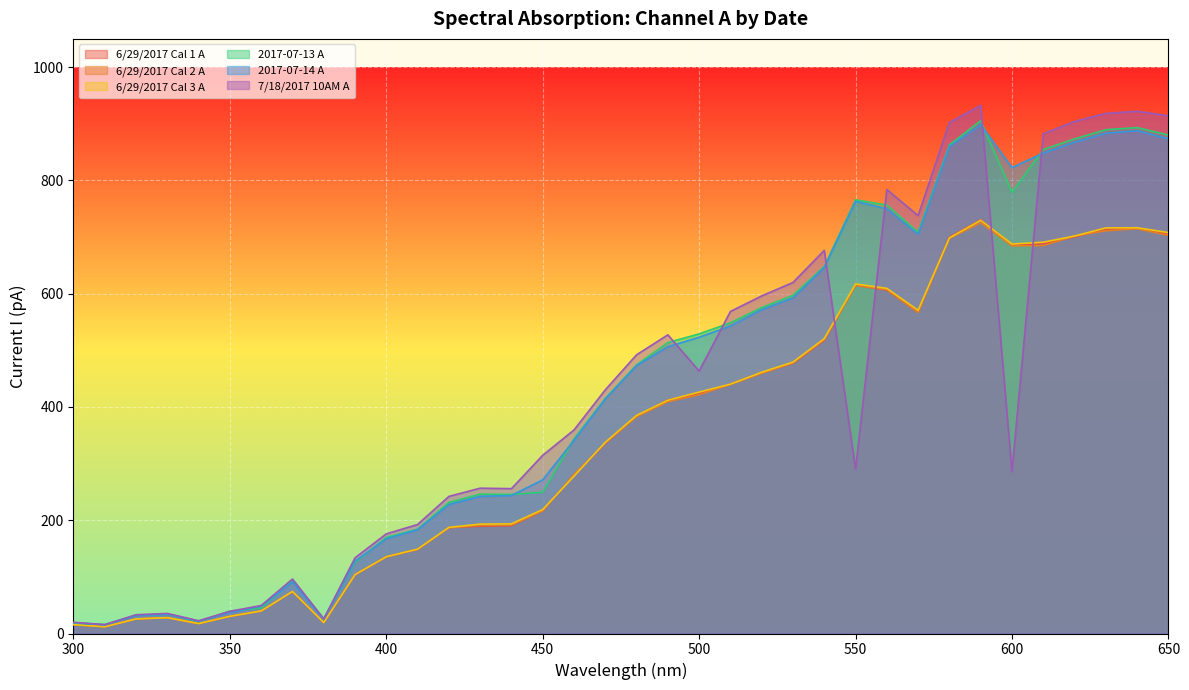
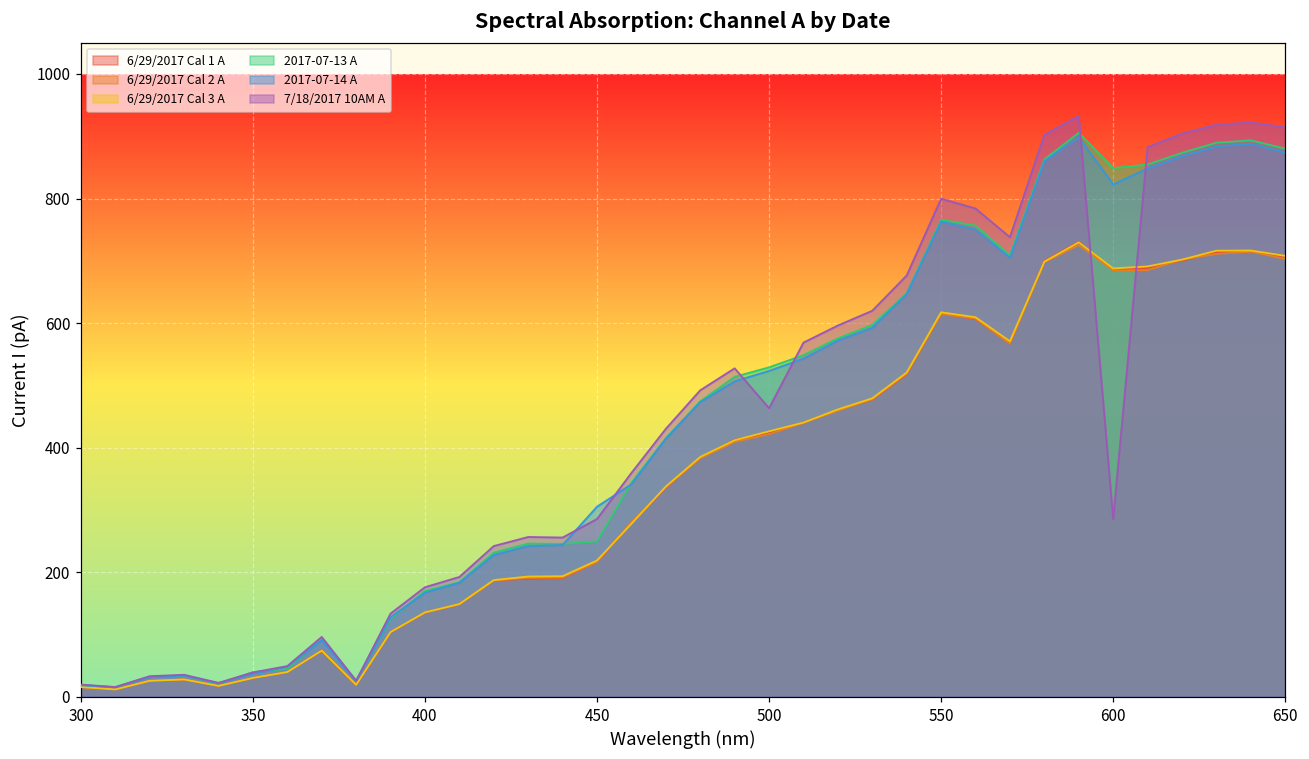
  {
    "2017-07-13 A": {
      "450": 250,
      "500": 530,
-     "600": 780,
+     "600": 850,
      "650": 880
    },
    "2017-07-14 A": {
-     "450": 270,
+     "450": 310,
      "500": 520,
      "600": 820,
      "650": 870
    },
    "7/18/2017 10AM A": {
      "400": 180,
-     "450": 310,
+     "450": 290,
      "500": 460,
-     "550": 290,
+     "550": 800,
      "600": 290,
      "650": 910
    }
  }
